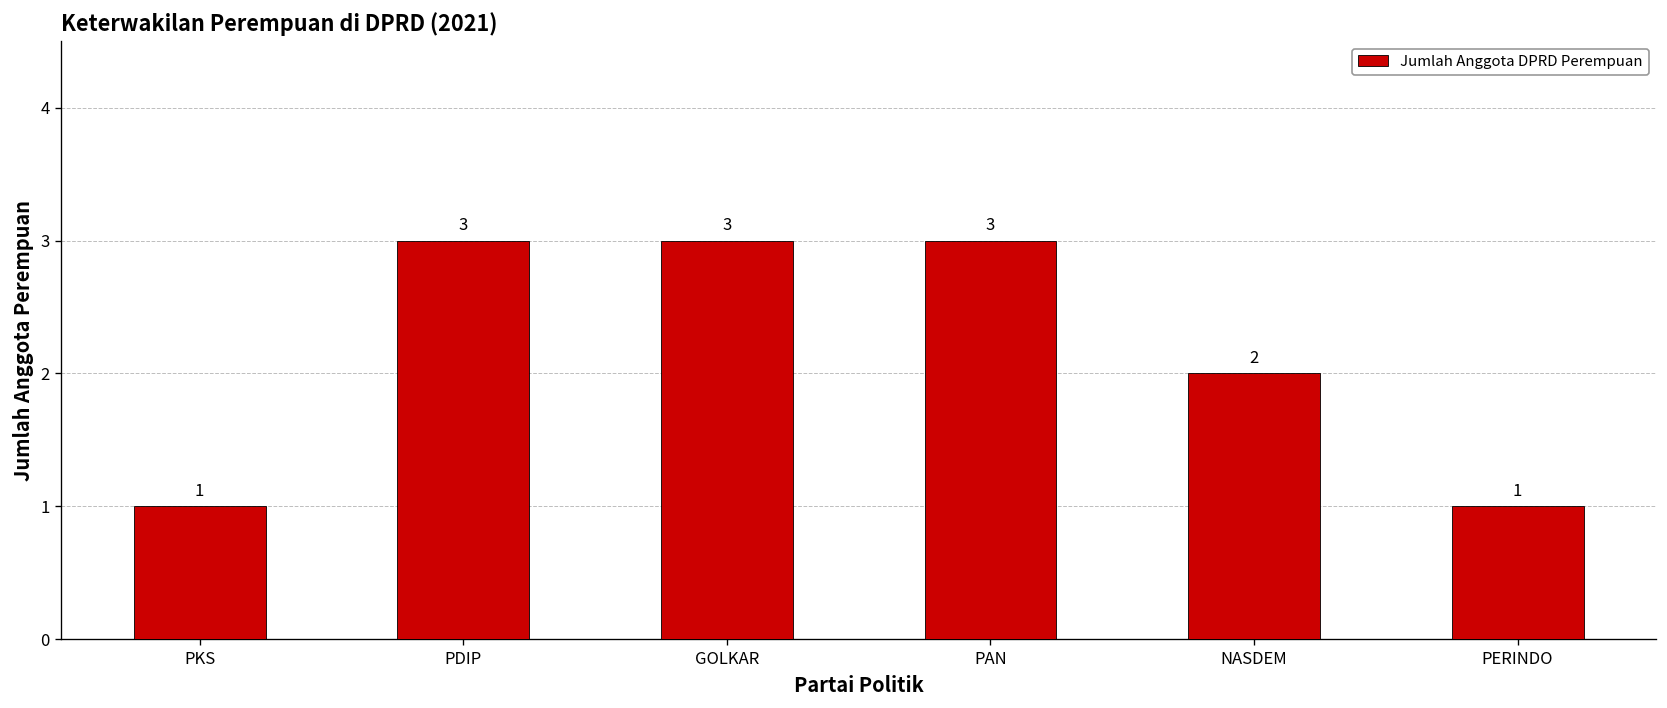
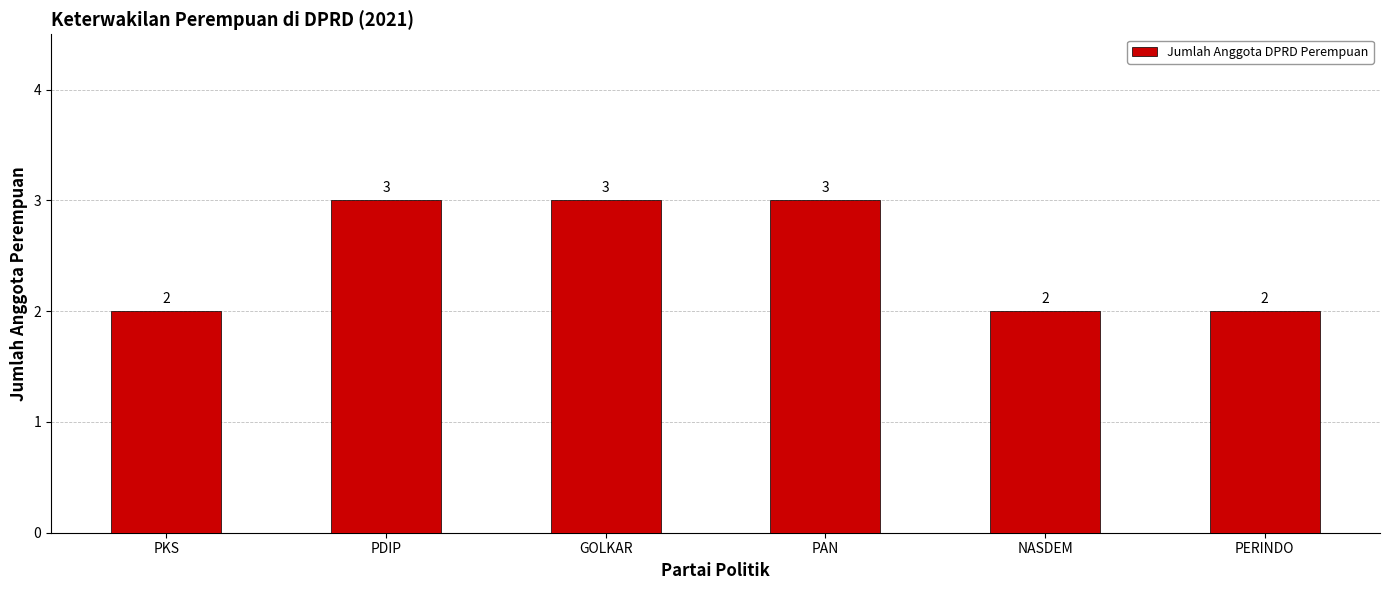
  {
-   "PKS": 1,
+   "PKS": 2,
    "PDIP": 3,
    "GOLKAR": 3,
    "PAN": 3,
    "NASDEM": 2,
-   "PERINDO": 1
+   "PERINDO": 2
  }
